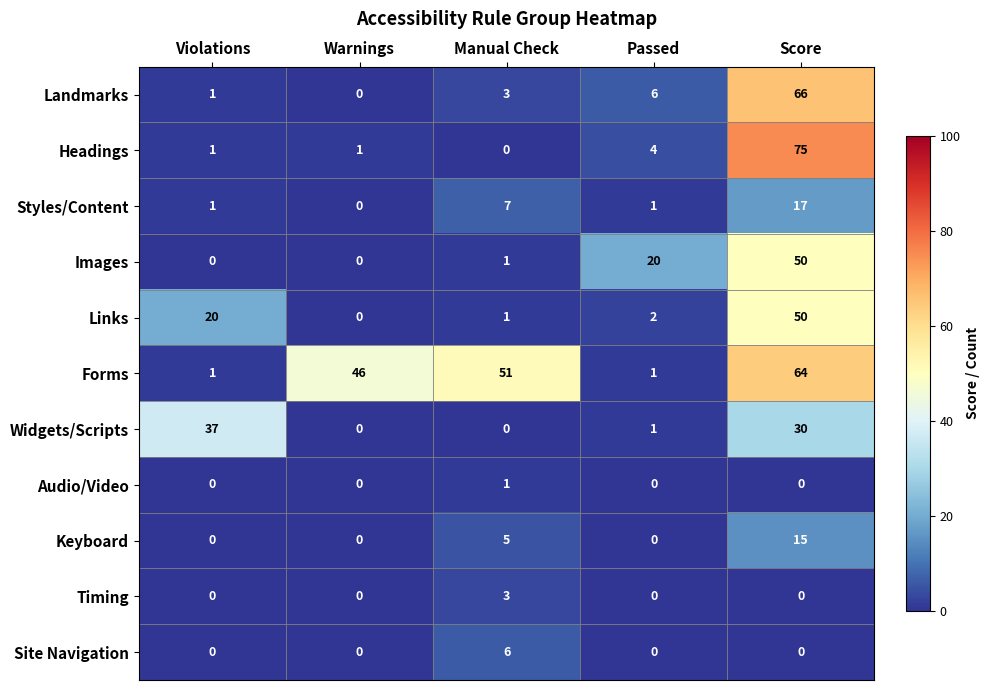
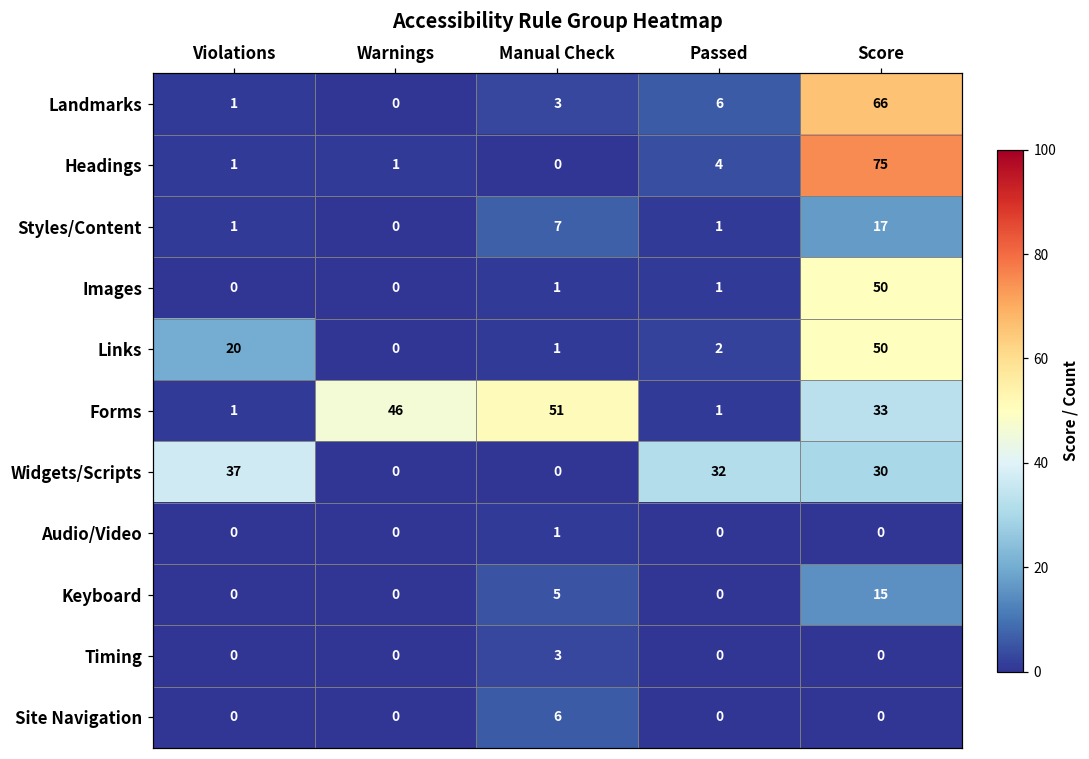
  {
    "Landmarks": {
      "Violations": 1,
      "Warnings": 0,
      "Manual Check": 3,
      "Passed": 6,
      "Score": 66
    },
    "Headings": {
      "Violations": 1,
      "Warnings": 1,
      "Manual Check": 0,
      "Passed": 4,
      "Score": 75
    },
    "Styles/Content": {
      "Violations": 1,
      "Warnings": 0,
      "Manual Check": 7,
      "Passed": 1,
      "Score": 17
    },
    "Images": {
      "Violations": 0,
      "Warnings": 0,
      "Manual Check": 1,
-     "Passed": 20,
+     "Passed": 1,
      "Score": 50
    },
    "Links": {
      "Violations": 20,
      "Warnings": 0,
      "Manual Check": 1,
      "Passed": 2,
      "Score": 50
    },
    "Forms": {
      "Violations": 1,
      "Warnings": 46,
      "Manual Check": 51,
      "Passed": 1,
-     "Score": 64
+     "Score": 33
    },
    "Widgets/Scripts": {
      "Violations": 37,
      "Warnings": 0,
      "Manual Check": 0,
-     "Passed": 1,
+     "Passed": 32,
      "Score": 30
    },
    "Audio/Video": {
      "Violations": 0,
      "Warnings": 0,
      "Manual Check": 1,
      "Passed": 0,
      "Score": 0
    },
    "Keyboard": {
      "Violations": 0,
      "Warnings": 0,
      "Manual Check": 5,
      "Passed": 0,
      "Score": 15
    },
    "Timing": {
      "Violations": 0,
      "Warnings": 0,
      "Manual Check": 3,
      "Passed": 0,
      "Score": 0
    },
    "Site Navigation": {
      "Violations": 0,
      "Warnings": 0,
      "Manual Check": 6,
      "Passed": 0,
      "Score": 0
    }
  }
